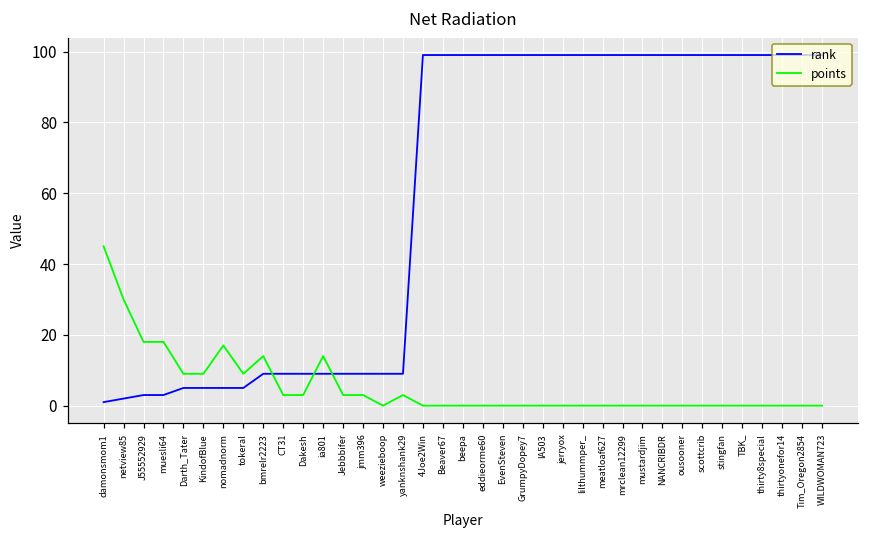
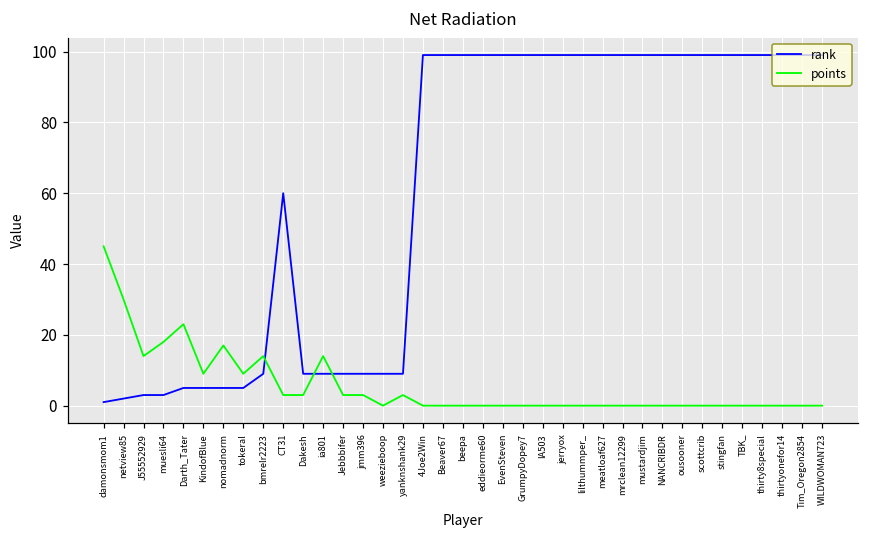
  {
    "rank": {
      "damonsmom1": 1,
      "netview85": 2,
      "J55552929": 3,
      "muesli64": 3,
      "Darth_Tater": 5,
      "KindofBlue": 5,
      "nomadnorm": 5,
      "tokeral": 5,
      "bmrelr2223": 9,
-     "CT31": 9,
+     "CT31": 60,
      "Dakesh": 9,
      "ia801": 9,
      "Jebbbifer": 9,
      "jmm396": 9,
      "weezieboop": 9,
      "yanknshank29": 9,
      "4Joe2Win": 99,
      "Beaver67": 99,
      "beepa": 99,
      "eddieorme60": 99,
      "EvenSteven": 99,
      "GrumpyDopey7": 99,
      "IA503": 99,
      "jerryox": 99,
      "lilthummper_": 99,
      "meatloaf627": 99,
      "mrclean12299": 99,
      "mustardjim": 99,
      "NANCRIBDR": 99,
      "ousooner": 99,
      "scottcrib": 99,
      "stingfan": 99,
      "TBK_": 99,
      "thirty8special": 99
    },
    "points": {
      "damonsmom1": 45,
      "netview85": 30,
-     "J55552929": 18,
+     "J55552929": 14,
      "muesli64": 18,
-     "Darth_Tater": 9,
+     "Darth_Tater": 23,
      "KindofBlue": 9,
      "nomadnorm": 17,
      "tokeral": 9,
      "bmrelr2223": 14,
      "CT31": 3,
      "Dakesh": 3,
      "ia801": 14,
      "Jebbbifer": 3,
      "jmm396": 3,
      "weezieboop": 0,
      "yanknshank29": 3,
      "4Joe2Win": 0,
      "Beaver67": 0,
      "beepa": 0,
      "eddieorme60": 0,
      "EvenSteven": 0,
      "GrumpyDopey7": 0,
      "IA503": 0,
      "jerryox": 0,
      "lilthummper_": 0,
      "meatloaf627": 0,
      "mrclean12299": 0,
      "mustardjim": 0,
      "NANCRIBDR": 0,
      "ousooner": 0,
      "scottcrib": 0,
      "stingfan": 0,
      "TBK_": 0,
      "thirty8special": 0,
      "thirtyonefor14": 0,
      "Tim_Oregon2854": 0,
      "WILDWOMAN723": 0
    }
  }
